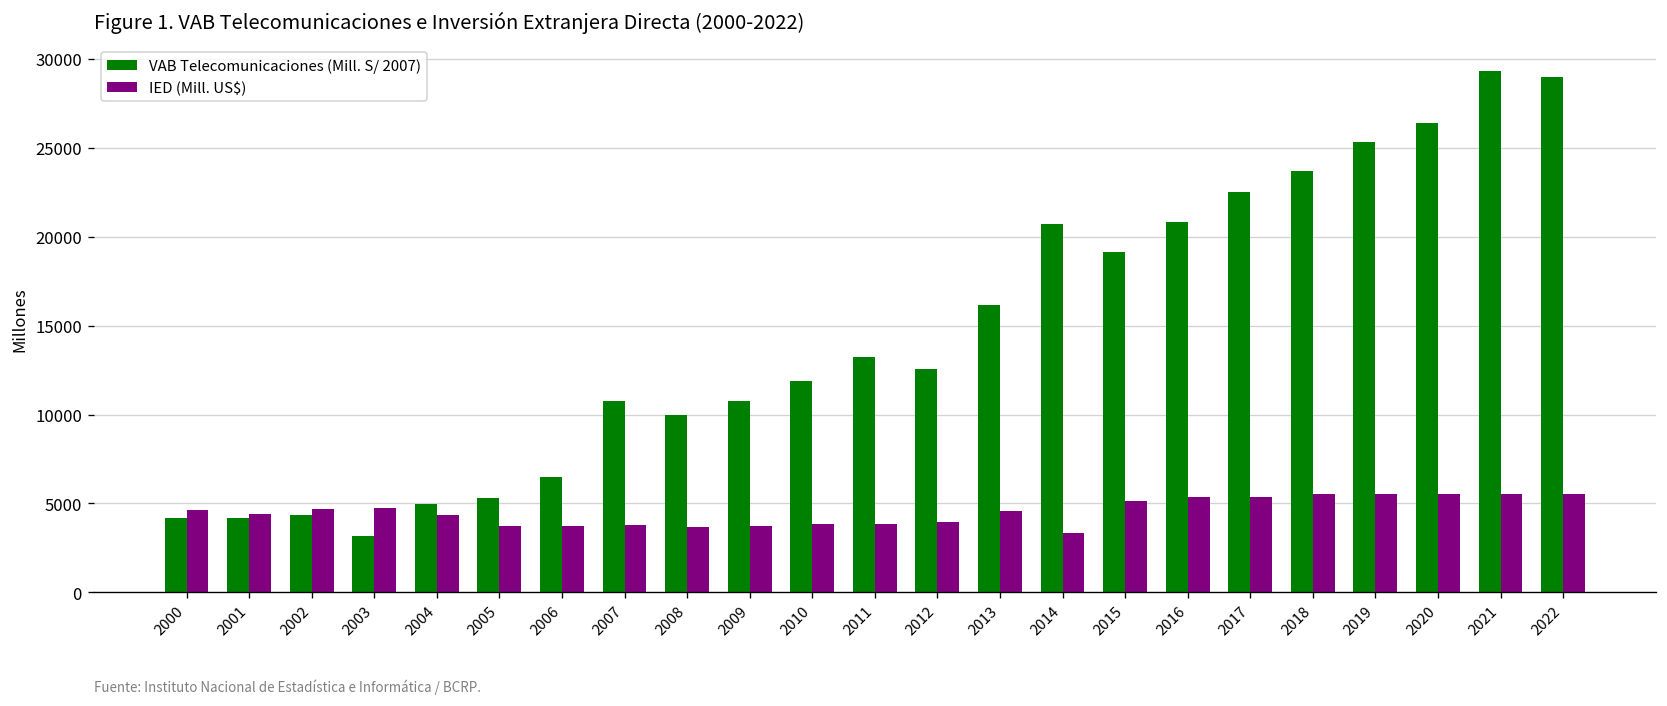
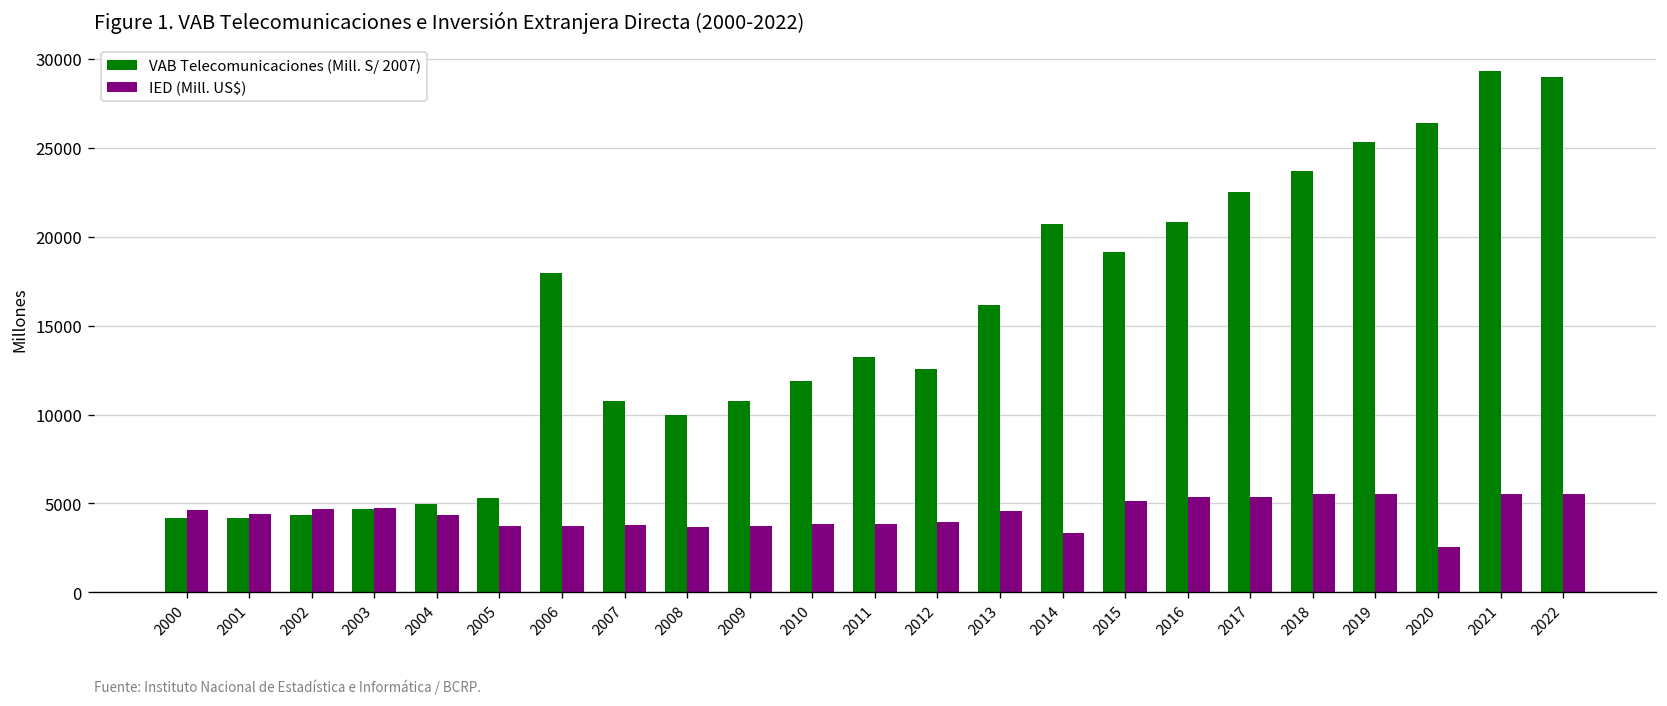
  {
    "VAB Telecomunicaciones (Mill. S/ 2007)": {
      "2000": 4200,
      "2001": 4200,
      "2002": 4400,
-     "2003": 3100,
+     "2003": 4700,
      "2004": 5000,
      "2005": 5300,
-     "2006": 6500,
+     "2006": 18000,
      "2007": 10800,
      "2008": 10000,
      "2009": 10800,
      "2010": 11900,
      "2011": 13200,
      "2012": 12600,
      "2013": 16100,
      "2014": 20700,
      "2015": 19100,
      "2016": 20800,
      "2017": 22500,
      "2018": 23700,
      "2019": 25300,
      "2020": 26400,
      "2021": 29300,
      "2022": 29000
    },
    "IED (Mill. US$)": {
      "2000": 4600,
      "2001": 4400,
      "2002": 4700,
      "2003": 4700,
      "2004": 4300,
      "2005": 3700,
      "2006": 3700,
      "2007": 3800,
      "2008": 3700,
      "2009": 3700,
      "2010": 3800,
      "2011": 3800,
      "2012": 4000,
      "2013": 4600,
      "2014": 3300,
      "2015": 5200,
      "2016": 5400,
      "2017": 5400,
      "2018": 5500,
      "2019": 5500,
-     "2020": 5500,
+     "2020": 2600,
      "2021": 5500,
      "2022": 5500
    }
  }
